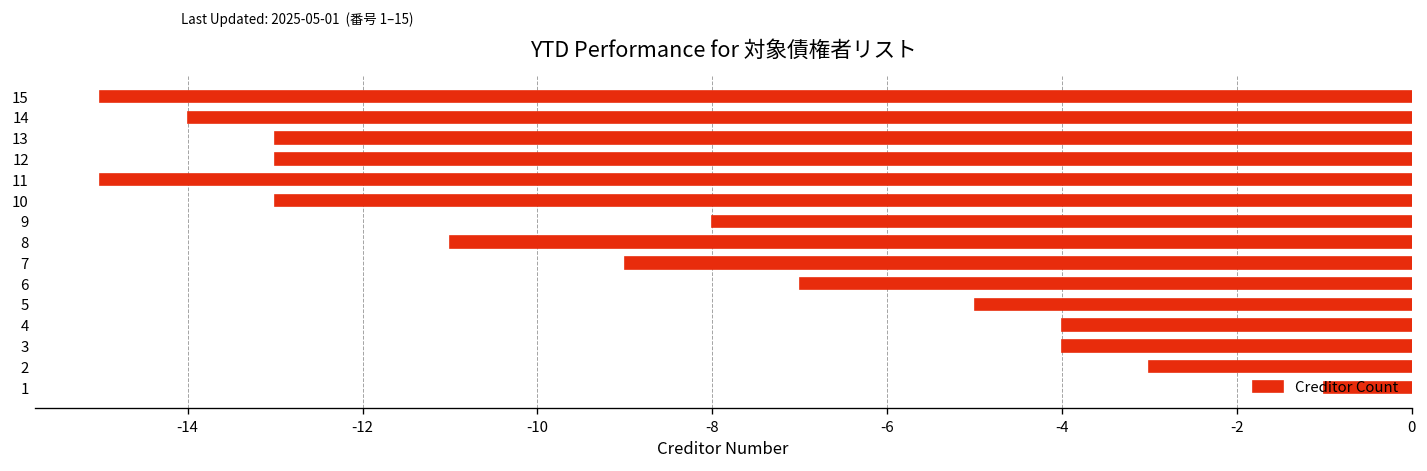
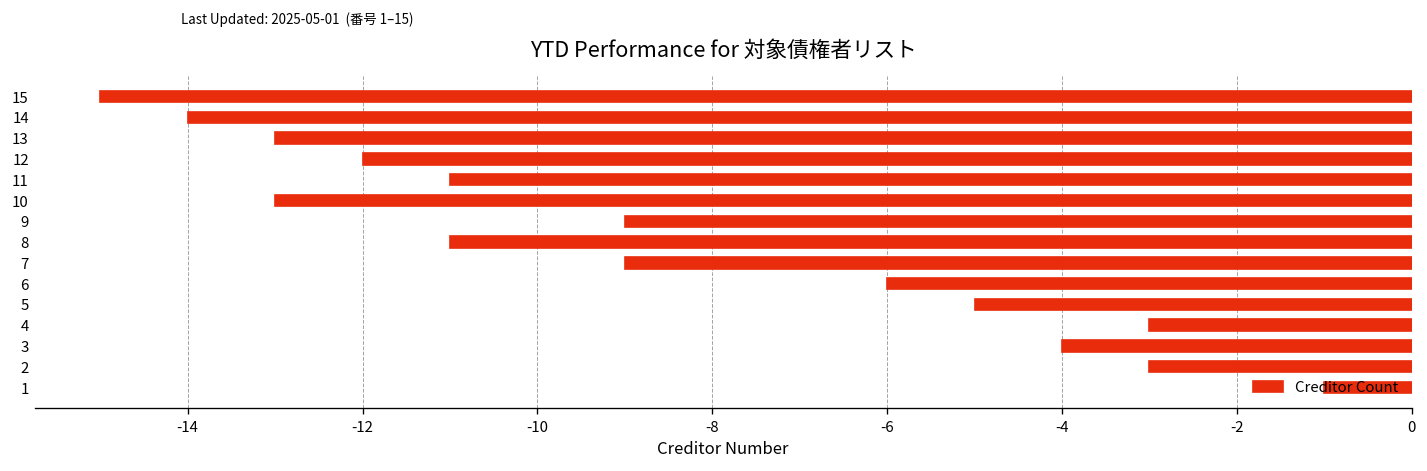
  {
    "15": -15.0,
    "14": -14.0,
    "13": -13.0,
-   "12": -13.0,
-   "11": -15.0,
+   "12": -12.0,
+   "11": -11.0,
    "10": -13.0,
-   "9": -8.0,
+   "9": -9.0,
    "8": -11.0,
    "7": -9.0,
-   "6": -7.0,
+   "6": -6.0,
    "5": -5.0,
-   "4": -4.0,
+   "4": -3.0,
    "3": -4.0,
    "2": -3.0,
    "1": -1.0
  }
